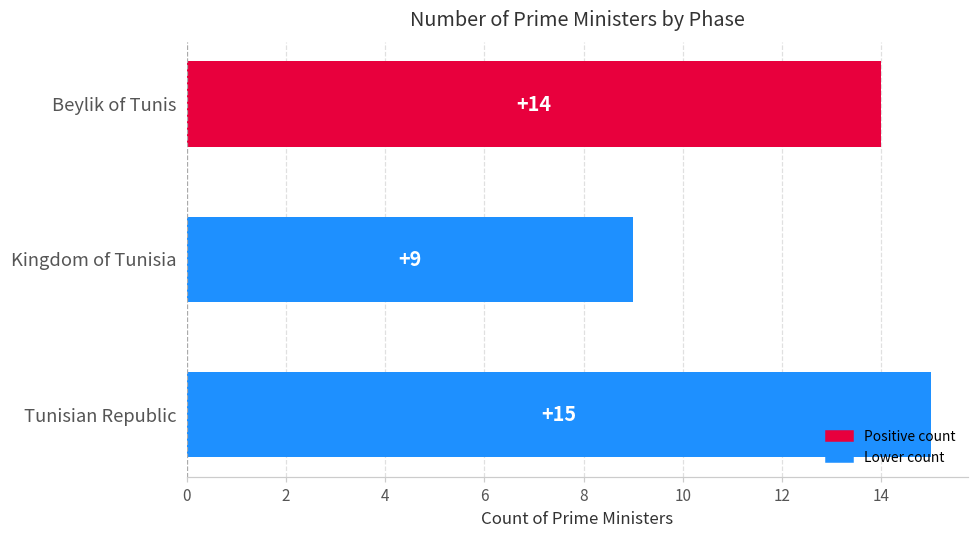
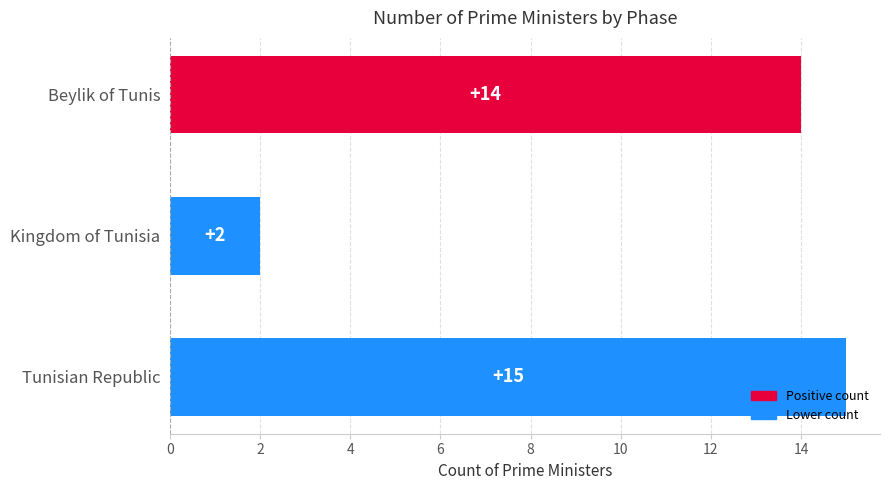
  {
    "Beylik of Tunis": "+14",
-   "Kingdom of Tunisia": "+9",
+   "Kingdom of Tunisia": "+2",
    "Tunisian Republic": "+15"
  }
